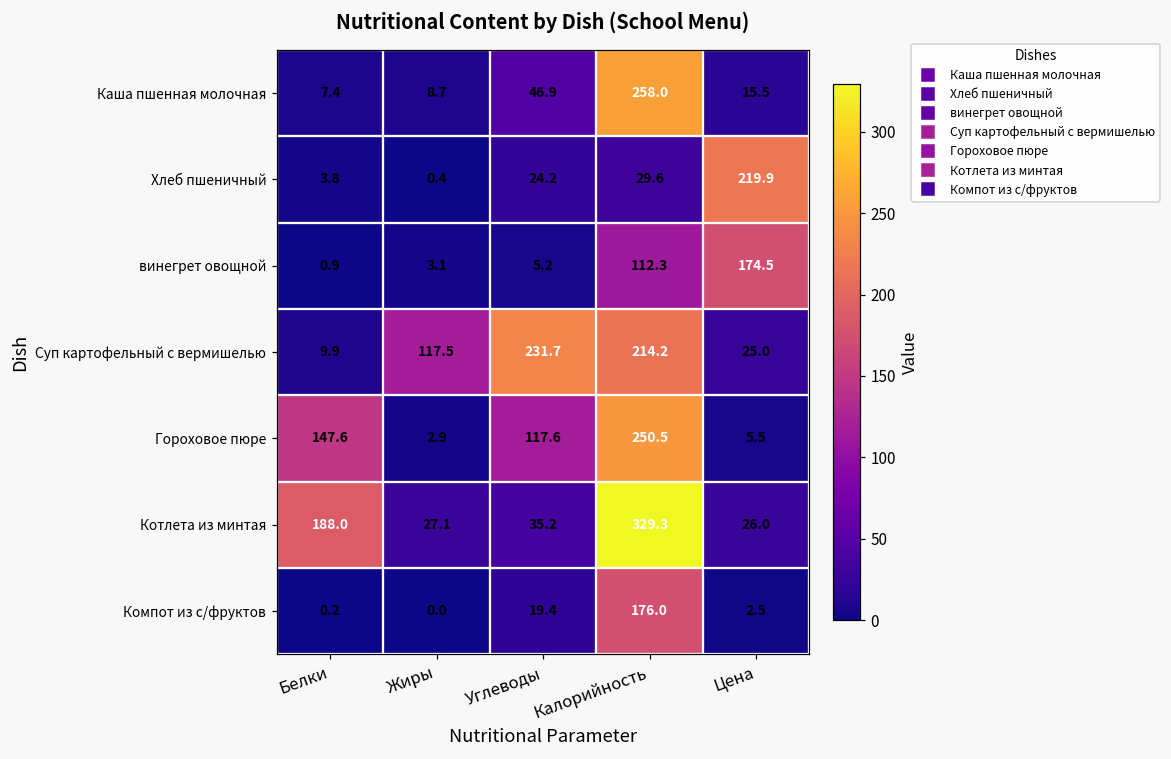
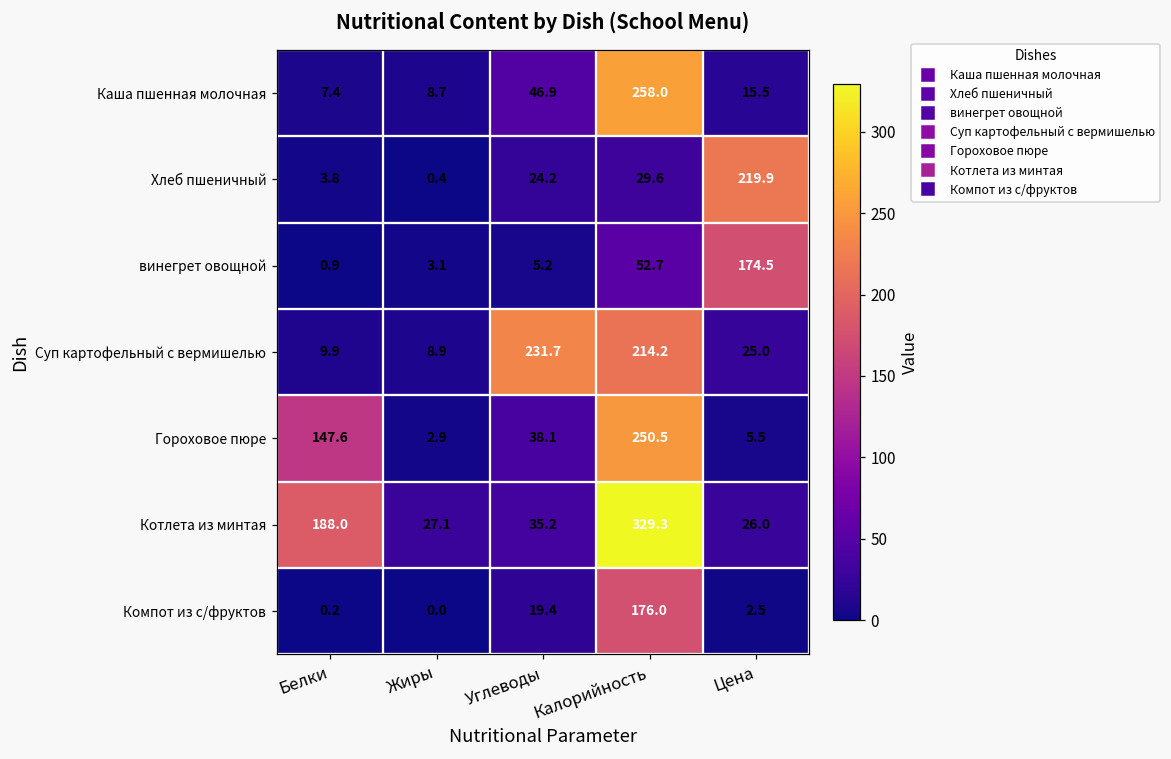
  {
    "Каша пшенная молочная": {
      "Белки": 7.4,
      "Жиры": 8.7,
      "Углеводы": 46.9,
      "Калорийность": 258.0,
      "Цена": 15.5
    },
    "Хлеб пшеничный": {
      "Белки": 3.8,
      "Жиры": 0.4,
      "Углеводы": 24.2,
      "Калорийность": 29.6,
      "Цена": 219.9
    },
    "винегрет овощной": {
      "Белки": 0.9,
      "Жиры": 3.1,
      "Углеводы": 5.2,
-     "Калорийность": 112.3,
+     "Калорийность": 52.7,
      "Цена": 174.5
    },
    "Суп картофельный с вермишелью": {
      "Белки": 9.9,
-     "Жиры": 117.5,
+     "Жиры": 8.9,
      "Углеводы": 231.7,
      "Калорийность": 214.2,
      "Цена": 25.0
    },
    "Гороховое пюре": {
      "Белки": 147.6,
      "Жиры": 2.9,
-     "Углеводы": 117.6,
+     "Углеводы": 38.1,
      "Калорийность": 250.5,
      "Цена": 5.5
    },
    "Котлета из минтая": {
      "Белки": 188.0,
      "Жиры": 27.1,
      "Углеводы": 35.2,
      "Калорийность": 329.3,
      "Цена": 26.0
    },
    "Компот из с/фруктов": {
      "Белки": 0.2,
      "Жиры": 0.0,
      "Углеводы": 19.4,
      "Калорийность": 176.0,
      "Цена": 2.5
    }
  }
